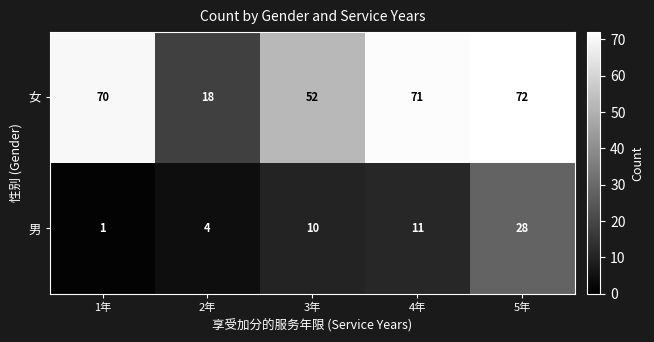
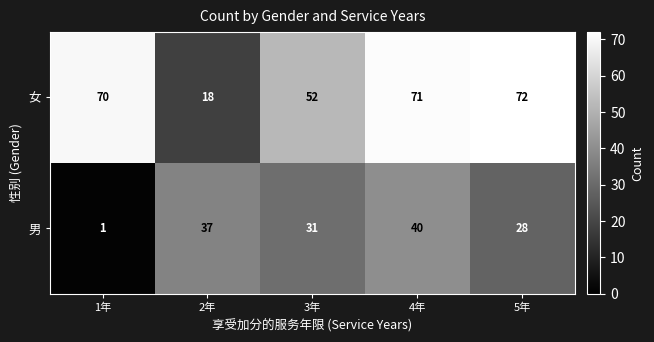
  {
    "女": {
      "1年": 70,
      "2年": 18,
      "3年": 52,
      "4年": 71,
      "5年": 72
    },
    "男": {
      "1年": 1,
-     "2年": 4,
-     "3年": 10,
-     "4年": 11,
+     "2年": 37,
+     "3年": 31,
+     "4年": 40,
      "5年": 28
    }
  }
